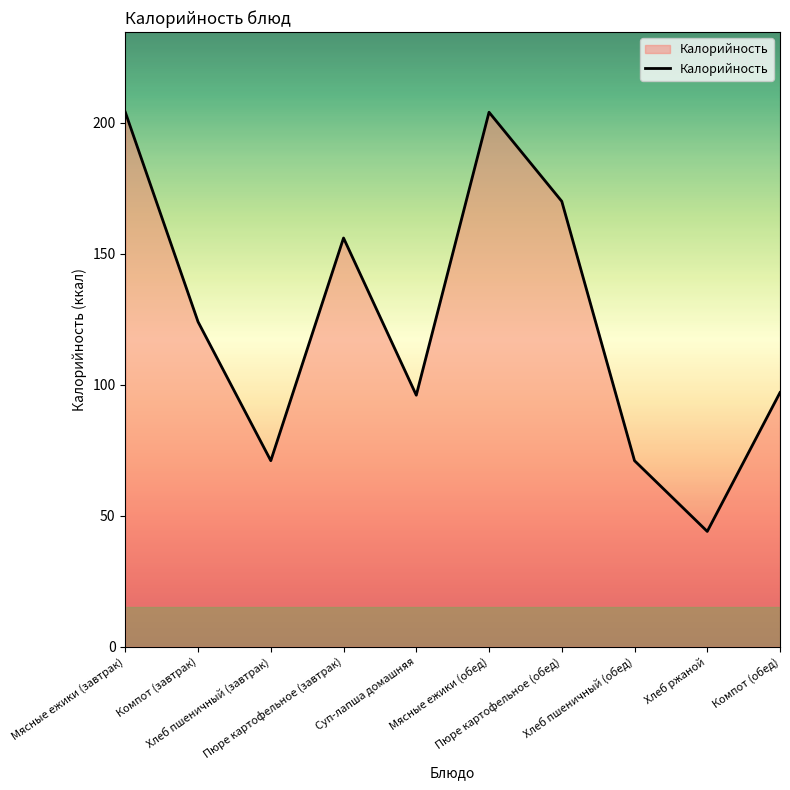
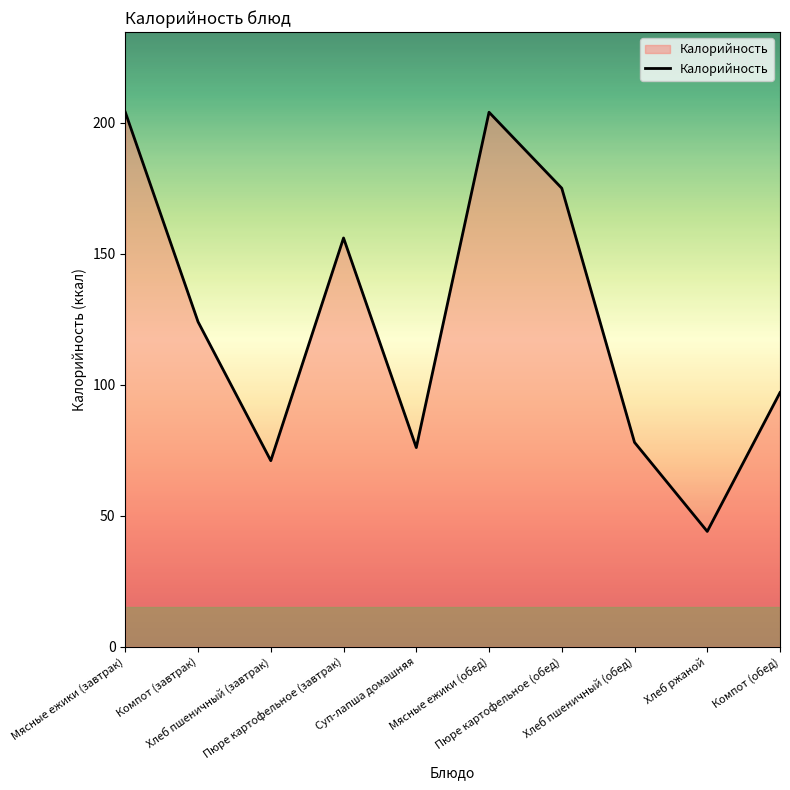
  {
    "Мясные ежики (завтрак)": 204,
    "Компот (завтрак)": 124,
    "Хлеб пшеничный (завтрак)": 71,
    "Пюре картофельное (завтрак)": 156,
-   "Суп-лапша домашняя": 96,
+   "Суп-лапша домашняя": 76,
    "Мясные ежики (обед)": 204,
-   "Пюре картофельное (обед)": 170,
-   "Хлеб пшеничный (обед)": 71,
+   "Пюре картофельное (обед)": 175,
+   "Хлеб пшеничный (обед)": 78,
    "Хлеб ржаной": 44,
    "Компот (обед)": 97
  }
